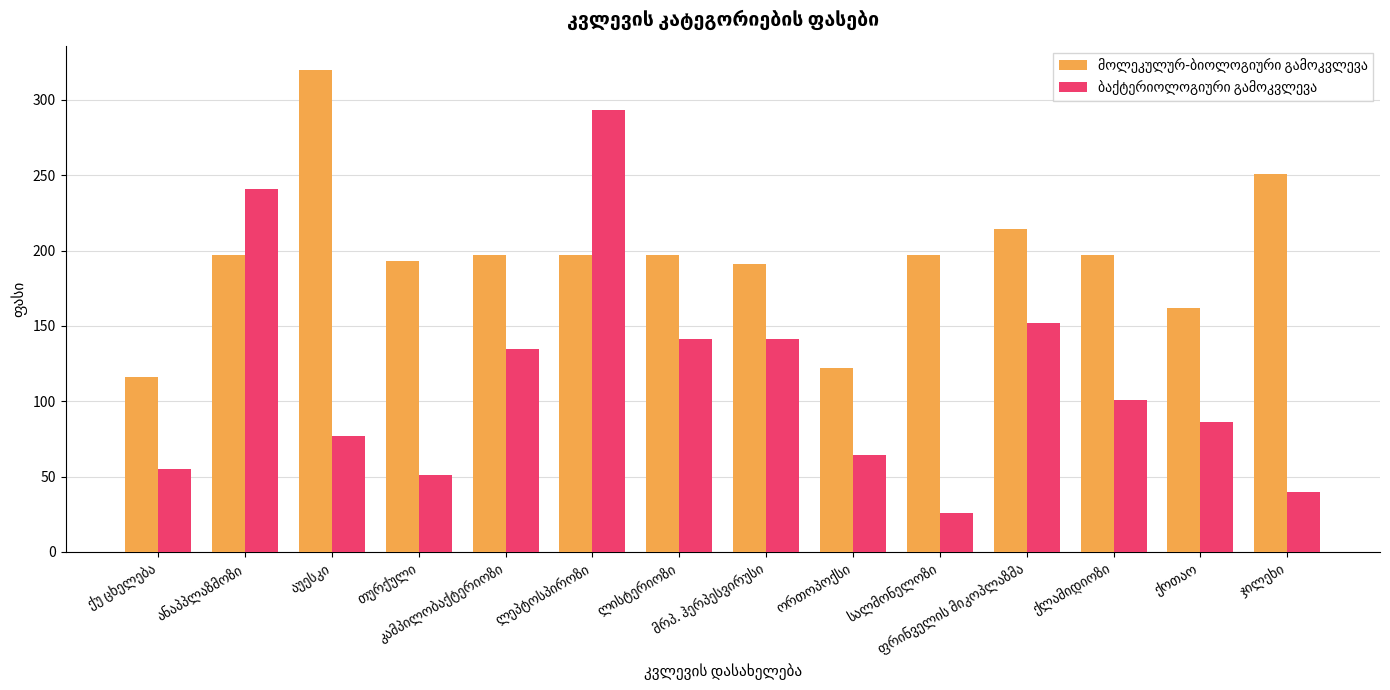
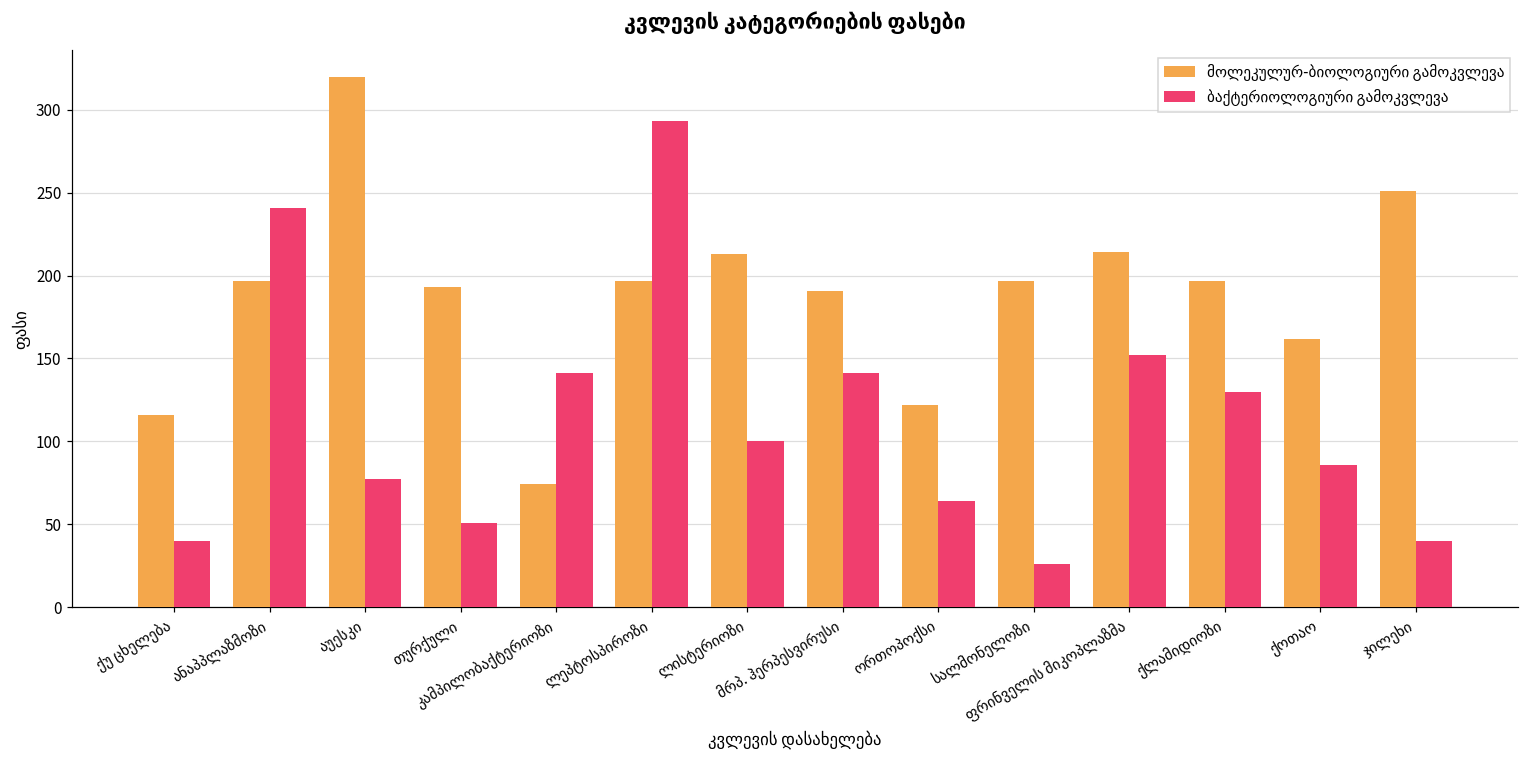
  {
    "მოლეკულურ-ბიოლოგიური გამოკვლევა": {
      "ქუ ცხელება": 116,
      "ანაპპლაზმოზი": 197,
      "აუესკი": 320,
      "თურქული": 193,
-     "კამპილობაქტერიოზი": 197,
+     "კამპილობაქტერიოზი": 74,
      "ლეპტოსპიროზი": 197,
-     "ლისტერიოზი": 197,
+     "ლისტერიოზი": 213,
      "მრპ. ჰერპესვირუსი": 191,
      "ორთოპოქსი": 122,
      "სალმონელოზი": 197,
      "ფრინველის მიკოპლაზმა": 214,
      "ქლამიდიოზი": 197,
      "ქოთაო": 162,
      "ჯილეხი": 251
    },
    "ბაქტერიოლოგიური გამოკვლევა": {
-     "ქუ ცხელება": 55,
+     "ქუ ცხელება": 40,
      "ანაპპლაზმოზი": 241,
      "აუესკი": 77,
      "თურქული": 51,
-     "კამპილობაქტერიოზი": 135,
+     "კამპილობაქტერიოზი": 141,
      "ლეპტოსპიროზი": 293,
-     "ლისტერიოზი": 141,
+     "ლისტერიოზი": 100,
      "მრპ. ჰერპესვირუსი": 141,
      "ორთოპოქსი": 64,
      "სალმონელოზი": 26,
      "ფრინველის მიკოპლაზმა": 152,
-     "ქლამიდიოზი": 101,
+     "ქლამიდიოზი": 130,
      "ქოთაო": 86,
      "ჯილეხი": 40
    }
  }
